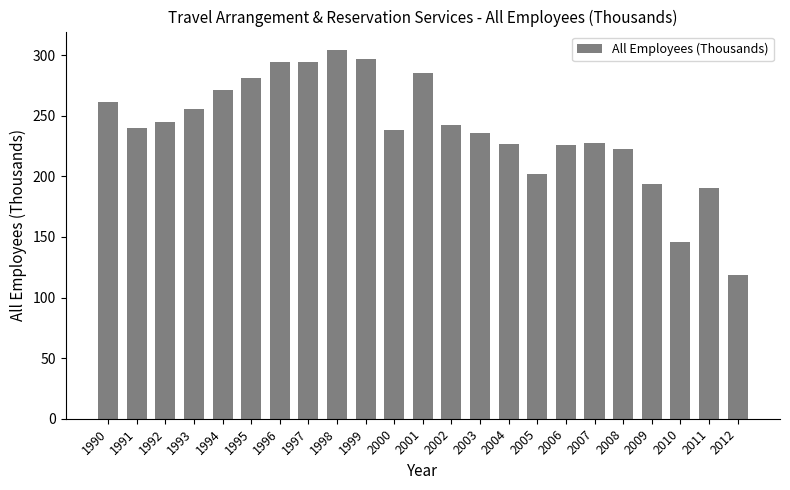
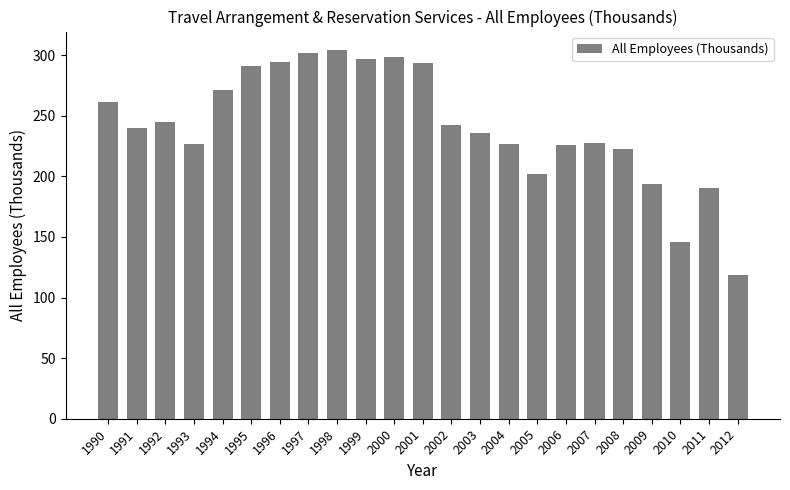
  {
    "1990": 261,
    "1991": 240,
    "1992": 245,
-   "1993": 256,
+   "1993": 227,
    "1994": 271,
-   "1995": 281,
+   "1995": 291,
    "1996": 294,
-   "1997": 295,
+   "1997": 302,
    "1998": 304,
    "1999": 297,
-   "2000": 238,
-   "2001": 285,
+   "2000": 299,
+   "2001": 294,
    "2002": 243,
    "2003": 235,
    "2004": 226,
    "2005": 202,
    "2006": 226,
    "2007": 227,
    "2008": 222,
    "2009": 194,
    "2010": 146,
    "2011": 190,
    "2012": 119
  }
